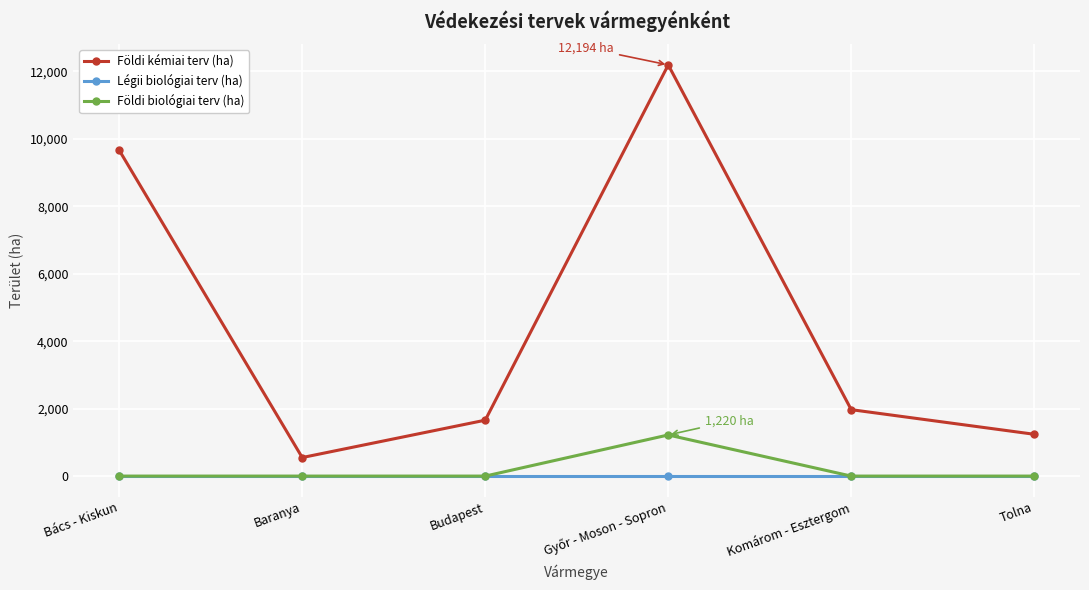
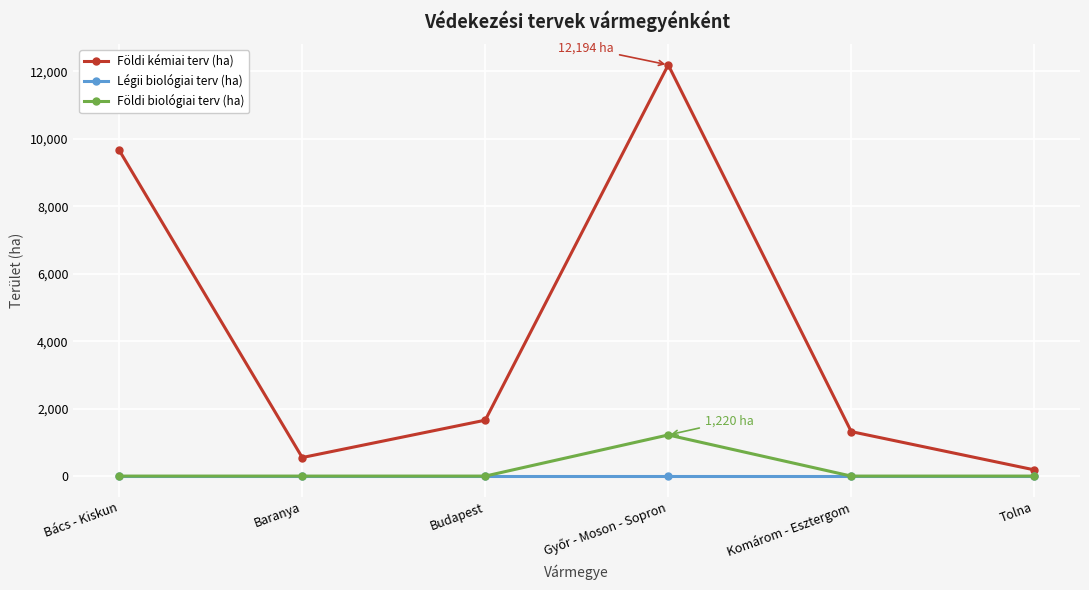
  {
    "Földi kémiai terv (ha)": {
      "Bács - Kiskun": "9,700",
      "Baranya": "600",
      "Budapest": "1,700",
-     "Komárom - Esztergom": "2,000",
-     "Tolna": "1,200"
+     "Komárom - Esztergom": "1,300",
+     "Tolna": "200"
    },
    "Légii biológiai terv (ha)": {
      "Győr - Moson - Sopron": "0"
    },
    "Földi biológiai terv (ha)": {
      "Győr - Moson - Sopron": "1,220"
    }
  }
